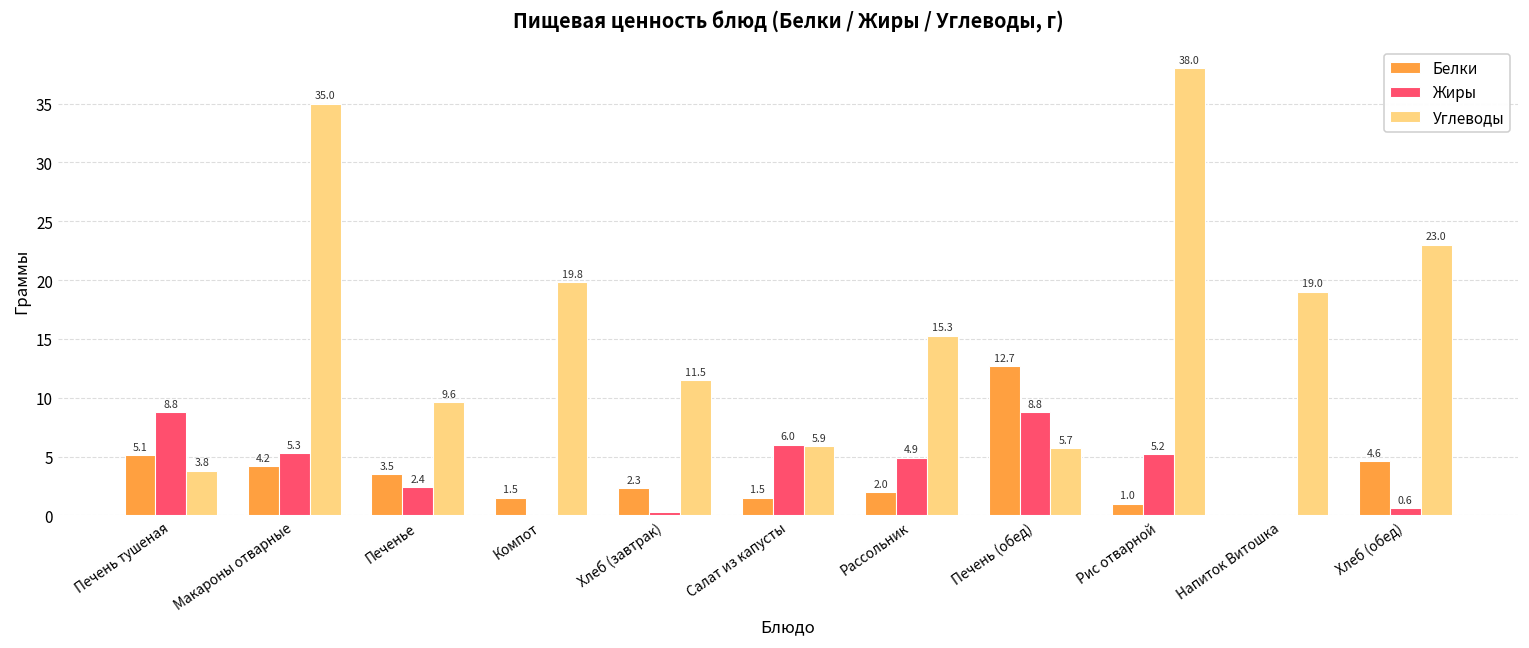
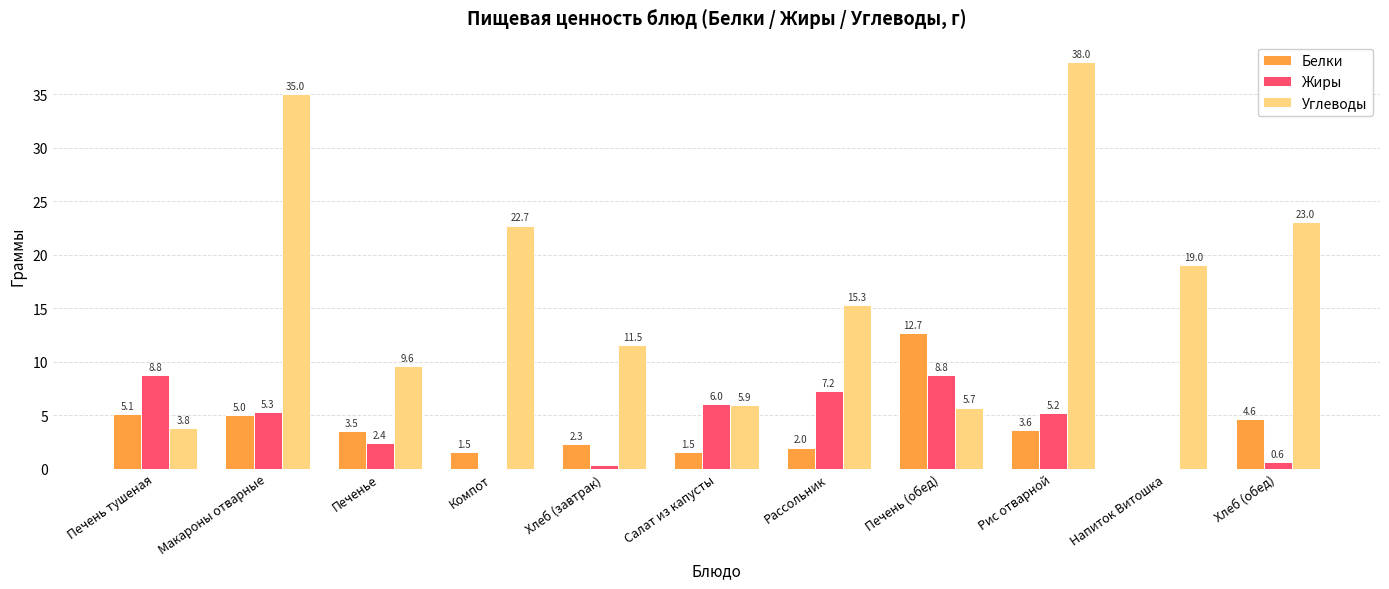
  {
    "Белки": {
      "Печень тушеная": 5.1,
-     "Макароны отварные": 4.2,
+     "Макароны отварные": 5.0,
      "Печенье": 3.5,
      "Компот": 1.5,
      "Хлеб (завтрак)": 2.3,
      "Салат из капусты": 1.5,
      "Рассольник": 2.0,
      "Печень (обед)": 12.7,
-     "Рис отварной": 1.0,
+     "Рис отварной": 3.6,
      "Хлеб (обед)": 4.6
    },
    "Жиры": {
      "Печень тушеная": 8.8,
      "Макароны отварные": 5.3,
      "Печенье": 2.4,
      "Салат из капусты": 6.0,
-     "Рассольник": 4.9,
+     "Рассольник": 7.2,
      "Печень (обед)": 8.8,
      "Рис отварной": 5.2,
      "Хлеб (обед)": 0.6
    },
    "Углеводы": {
      "Печень тушеная": 3.8,
      "Макароны отварные": 35.0,
      "Печенье": 9.6,
-     "Компот": 19.8,
+     "Компот": 22.7,
      "Хлеб (завтрак)": 11.5,
      "Салат из капусты": 5.9,
      "Рассольник": 15.3,
      "Печень (обед)": 5.7,
      "Рис отварной": 38.0,
      "Напиток Витошка": 19.0,
      "Хлеб (обед)": 23.0
    }
  }
